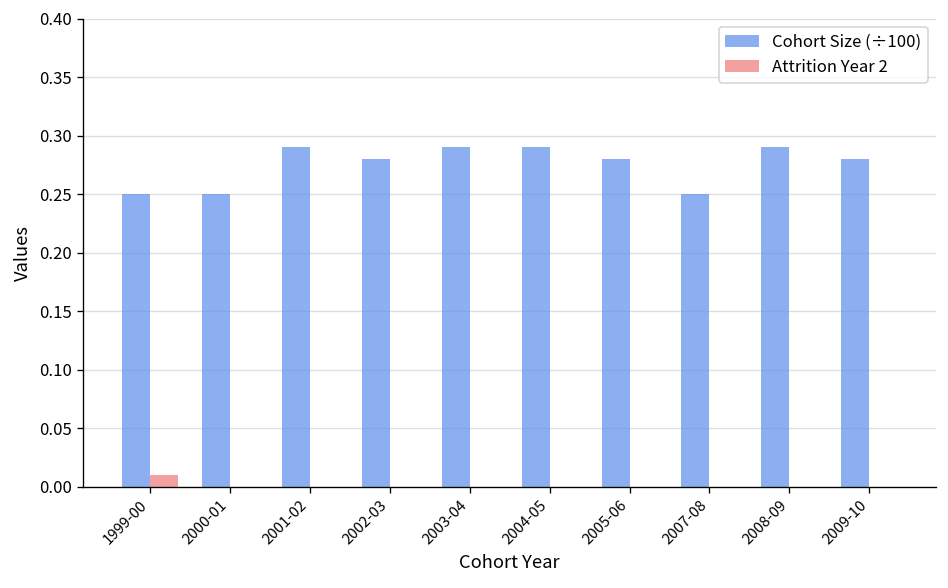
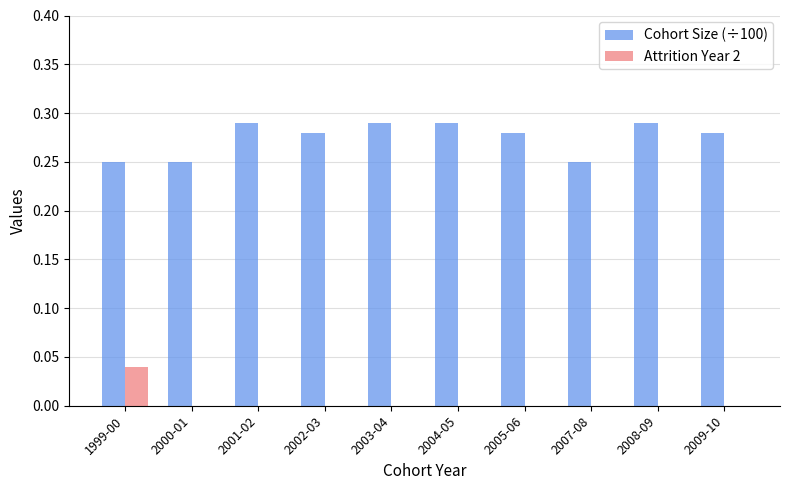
  {
    "Cohort Size (÷100)": {
      "1999-00": 0.25,
      "2000-01": 0.25,
      "2001-02": 0.29,
      "2002-03": 0.28,
      "2003-04": 0.29,
      "2004-05": 0.29,
      "2005-06": 0.28,
      "2007-08": 0.25,
      "2008-09": 0.29,
      "2009-10": 0.28
    },
    "Attrition Year 2": {
-     "1999-00": 0.01,
+     "1999-00": 0.04,
      "2000-01": 0.00,
      "2001-02": 0.00,
      "2002-03": 0.00,
      "2003-04": 0.00,
      "2004-05": 0.00,
      "2005-06": 0.00,
      "2007-08": 0.00,
      "2008-09": 0.00,
      "2009-10": 0.00
    }
  }
